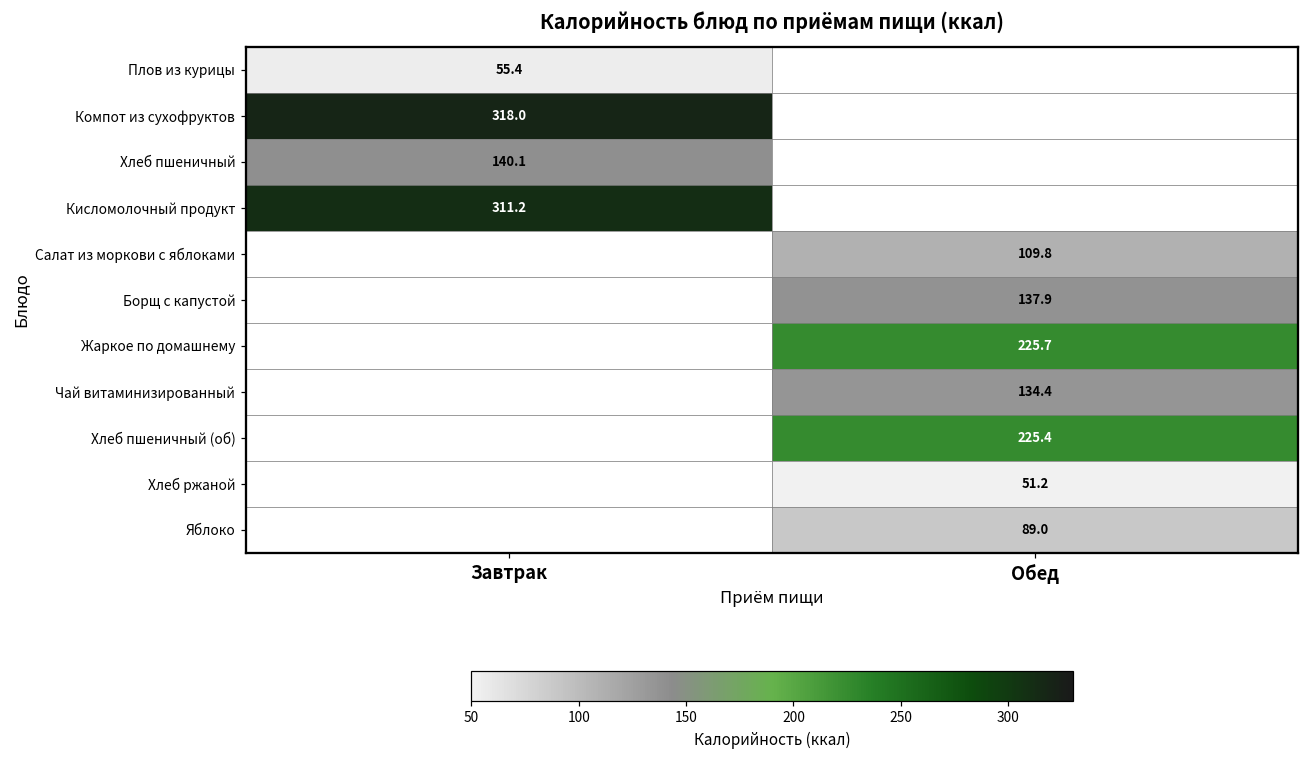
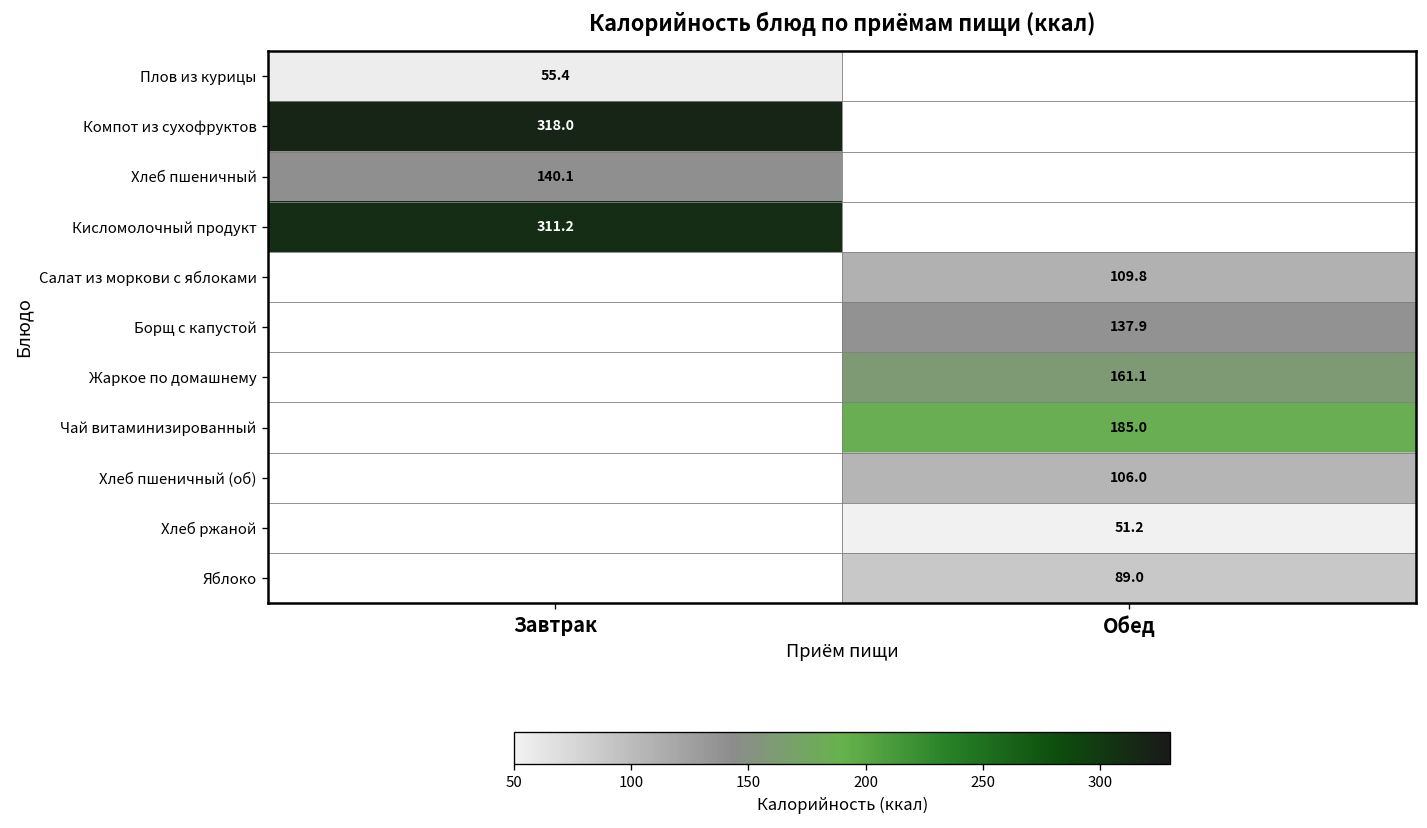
  {
    "Плов из курицы": {
      "Завтрак": 55.4
    },
    "Компот из сухофруктов": {
      "Завтрак": 318.0
    },
    "Хлеб пшеничный": {
      "Завтрак": 140.1
    },
    "Кисломолочный продукт": {
      "Завтрак": 311.2
    },
    "Салат из моркови с яблоками": {
      "Обед": 109.8
    },
    "Борщ с капустой": {
      "Обед": 137.9
    },
    "Жаркое по домашнему": {
-     "Обед": 225.7
+     "Обед": 161.1
    },
    "Чай витаминизированный": {
-     "Обед": 134.4
+     "Обед": 185.0
    },
    "Хлеб пшеничный (об)": {
-     "Обед": 225.4
+     "Обед": 106.0
    },
    "Хлеб ржаной": {
      "Обед": 51.2
    },
    "Яблоко": {
      "Обед": 89.0
    }
  }
